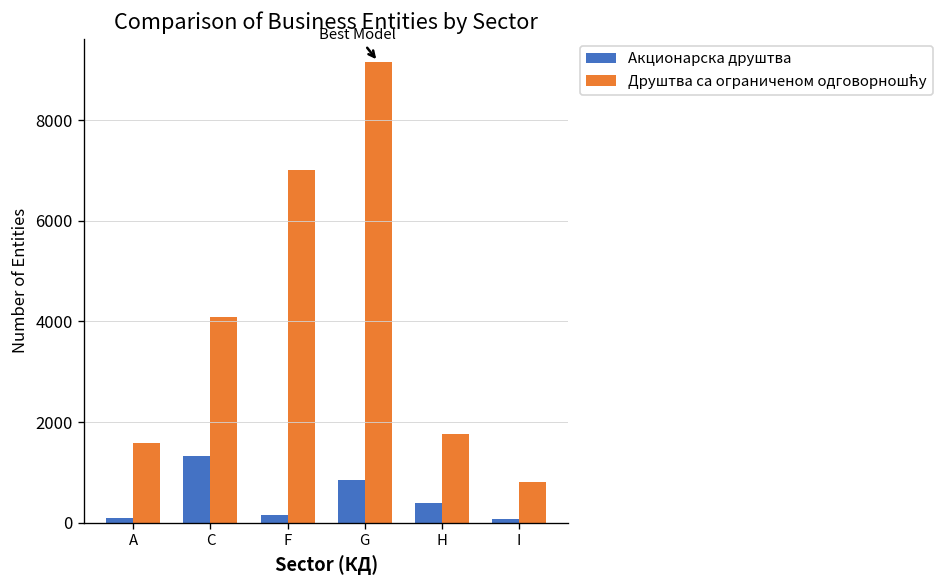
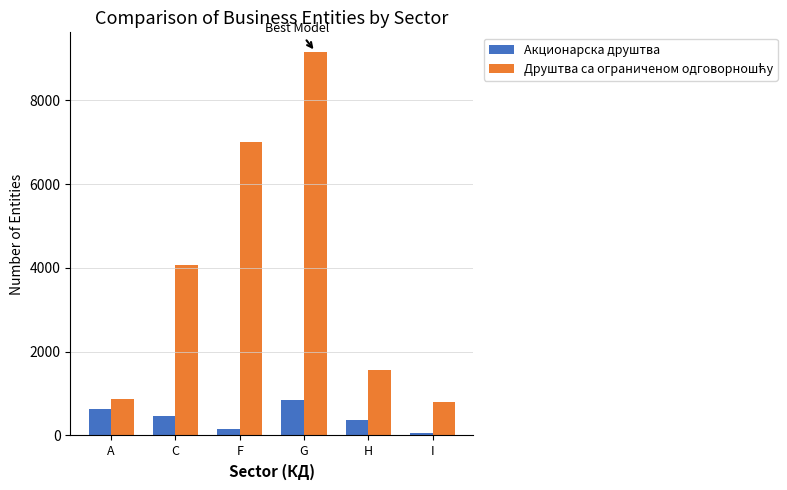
  {
    "Акционарска друштва": {
-     "A": 100,
-     "C": 1300,
+     "A": 600,
+     "C": 500,
      "F": 200,
      "G": 900,
      "H": 400,
      "I": 100
    },
    "Друштва са ограниченом одговорношћу": {
-     "A": 1600,
+     "A": 900,
      "C": 4100,
      "F": 7000,
      "G": 9200,
-     "H": 1800,
+     "H": 1600,
      "I": 800
    }
  }
